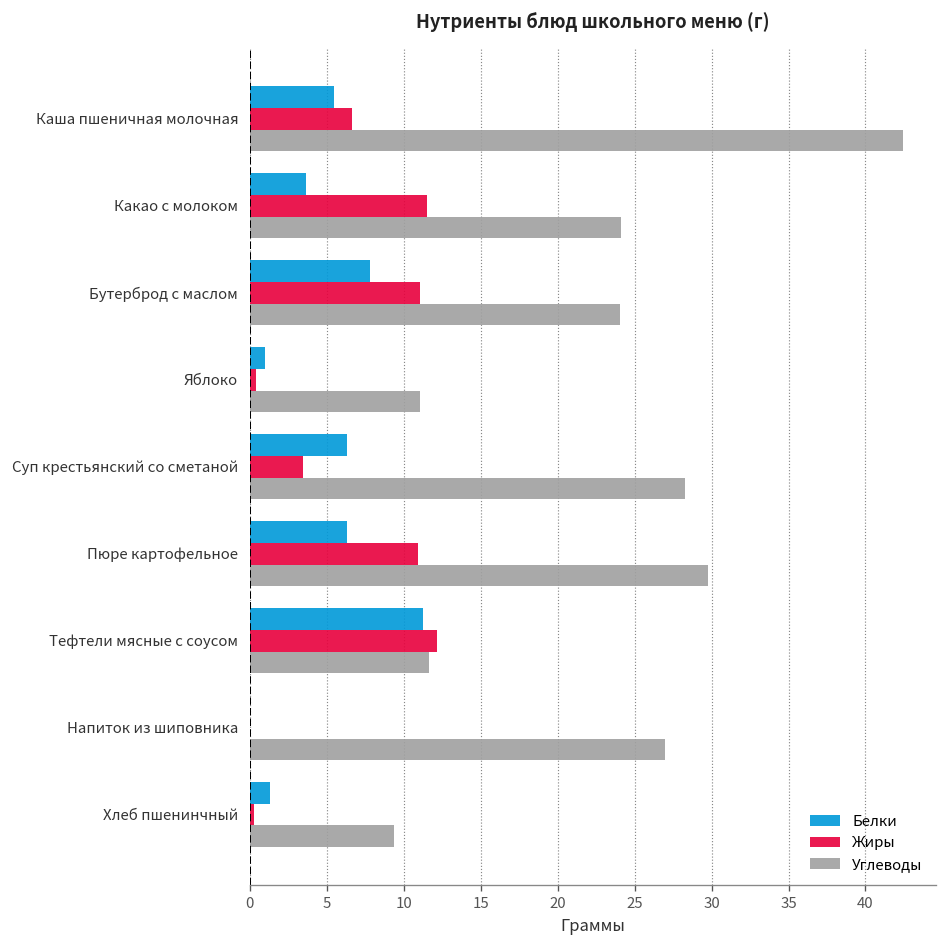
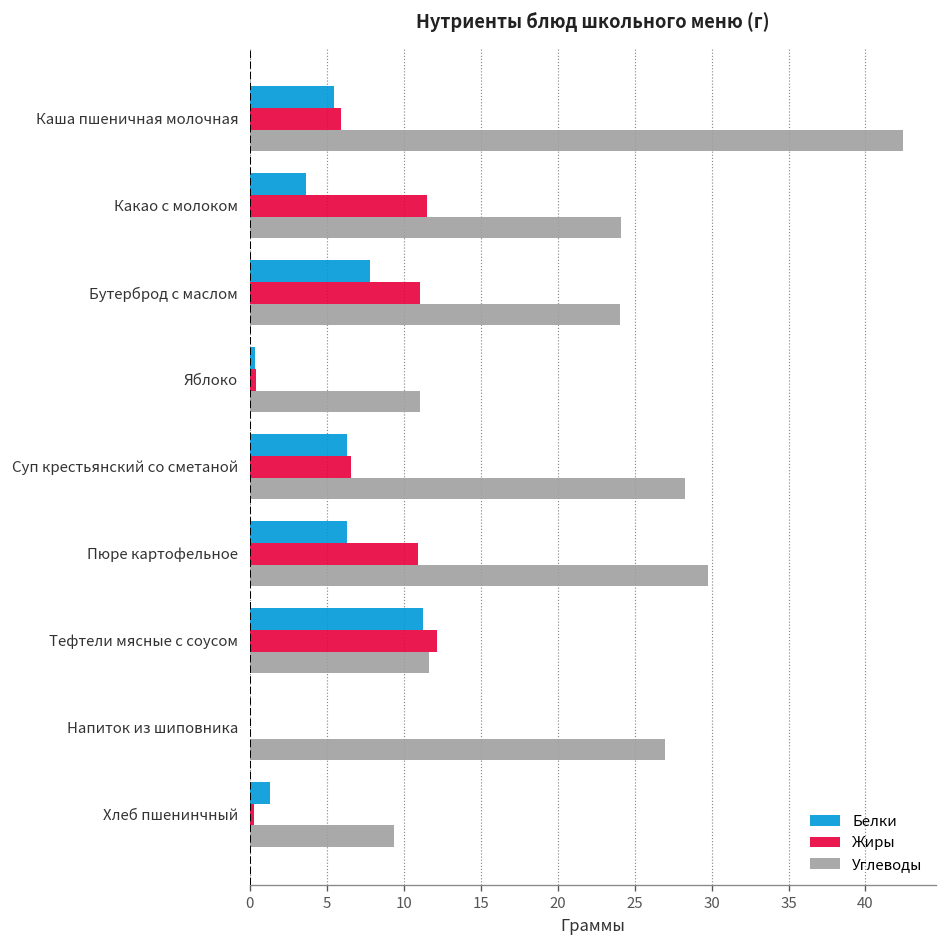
  {
    "Белки": {
      "Каша пшеничная молочная": 5.5,
      "Какао с молоком": 3.6,
      "Бутерброд с маслом": 7.8,
-     "Яблоко": 1.0,
+     "Яблоко": 0.4,
      "Суп крестьянский со сметаной": 6.3,
      "Пюре картофельное": 6.3,
      "Тефтели мясные с соусом": 11.2,
      "Хлеб пшенинчный": 1.3
    },
    "Жиры": {
-     "Каша пшеничная молочная": 6.7,
+     "Каша пшеничная молочная": 5.9,
      "Какао с молоком": 11.5,
      "Бутерброд с маслом": 11.1,
      "Яблоко": 0.4,
-     "Суп крестьянский со сметаной": 3.4,
+     "Суп крестьянский со сметаной": 6.6,
      "Пюре картофельное": 10.9,
      "Тефтели мясные с соусом": 12.2,
      "Хлеб пшенинчный": 0.3
    },
    "Углеводы": {
      "Каша пшеничная молочная": 42.5,
      "Какао с молоком": 24.1,
      "Бутерброд с маслом": 24.0,
      "Яблоко": 11.1,
      "Суп крестьянский со сметаной": 28.3,
      "Пюре картофельное": 29.8,
      "Тефтели мясные с соусом": 11.6,
      "Напиток из шиповника": 27.0,
      "Хлеб пшенинчный": 9.4
    }
  }
